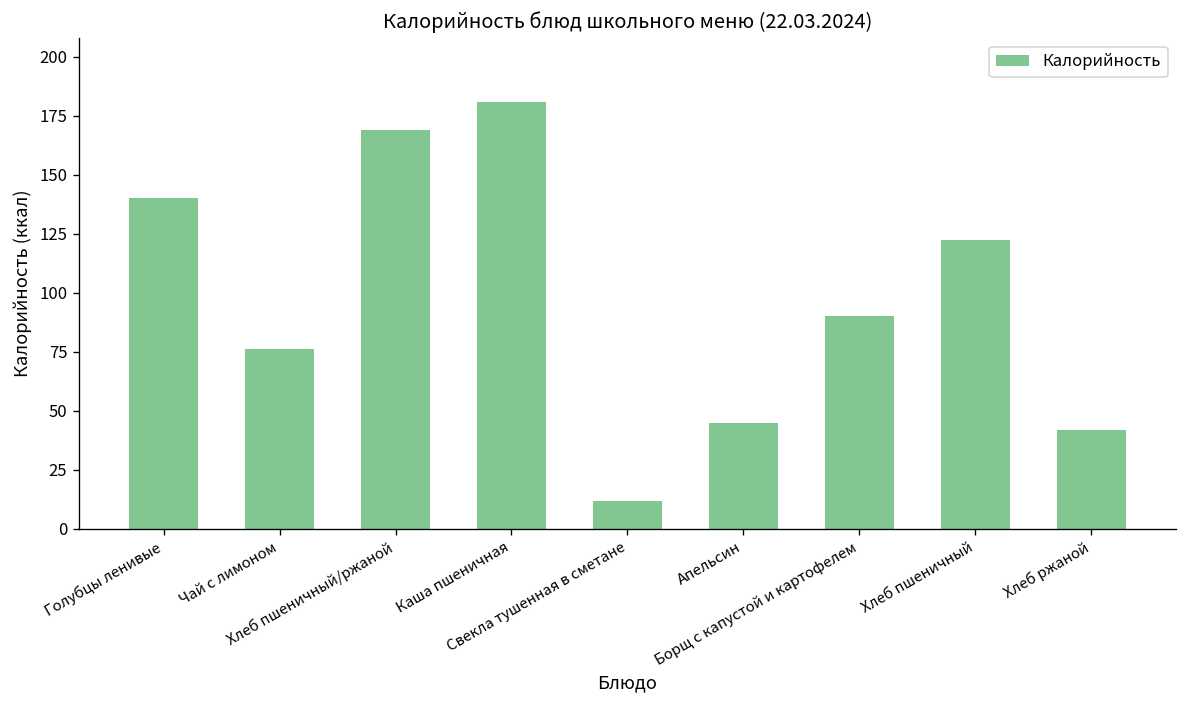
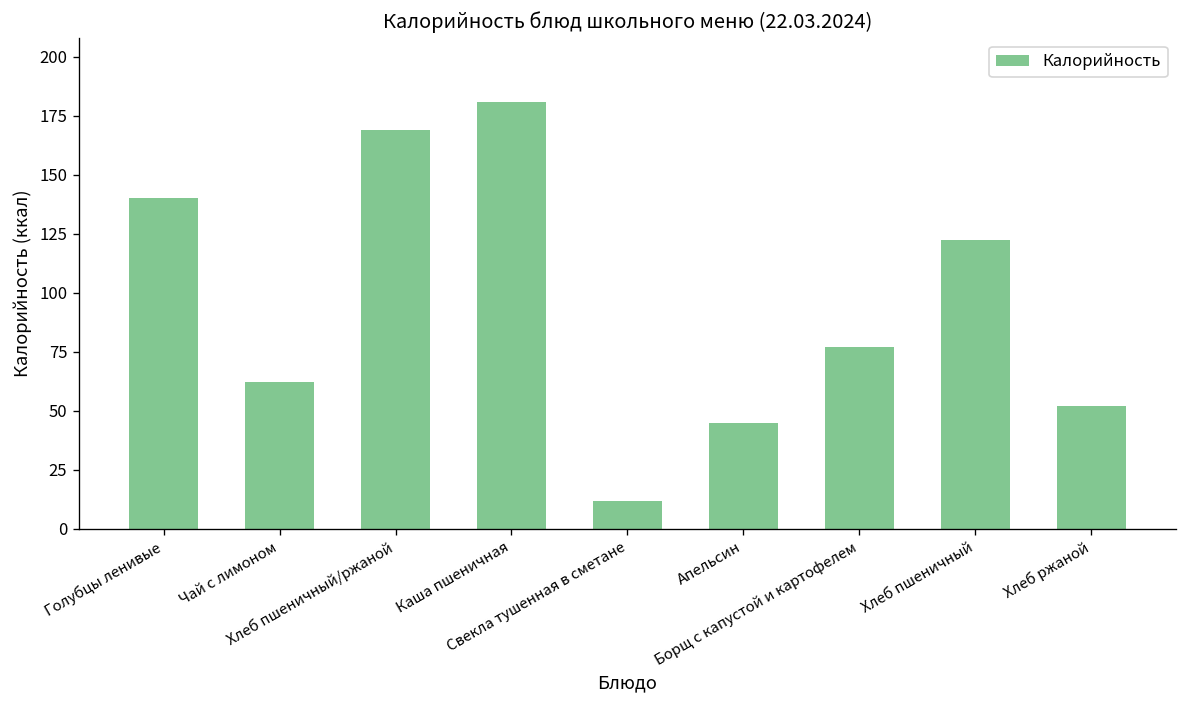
  {
    "Голубцы ленивые": 140,
-   "Чай с лимоном": 76,
+   "Чай с лимоном": 62,
    "Хлеб пшеничный/ржаной": 169,
    "Каша пшеничная": 181,
    "Свекла тушенная в сметане": 12,
    "Апельсин": 45,
-   "Борщ с капустой и картофелем": 90,
+   "Борщ с капустой и картофелем": 77,
    "Хлеб пшеничный": 122,
-   "Хлеб ржаной": 42
+   "Хлеб ржаной": 52
  }
